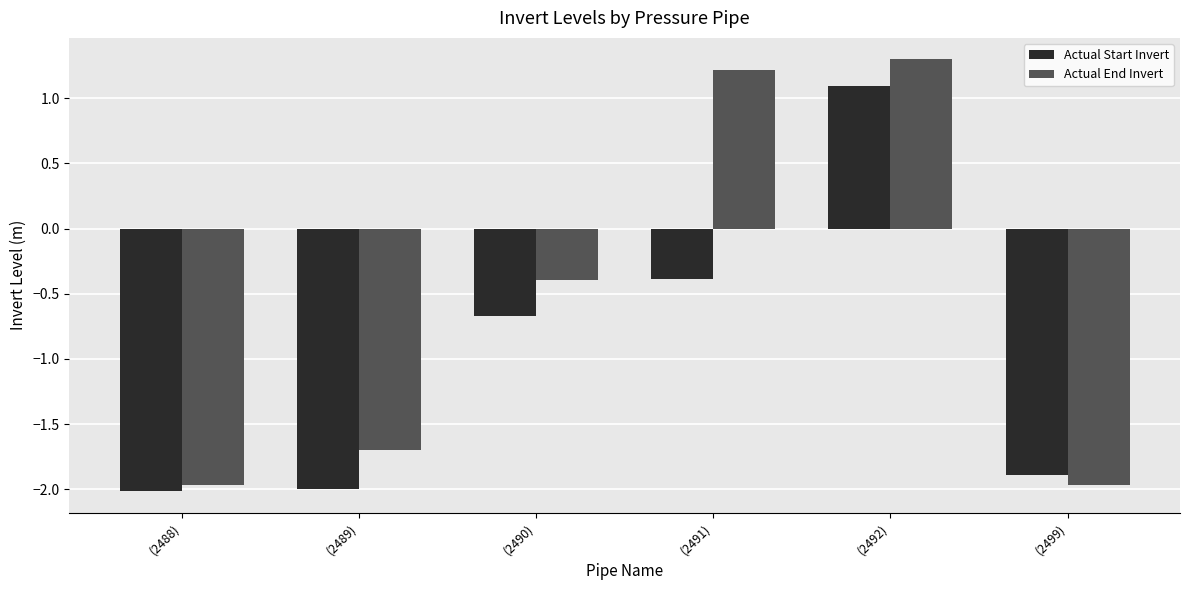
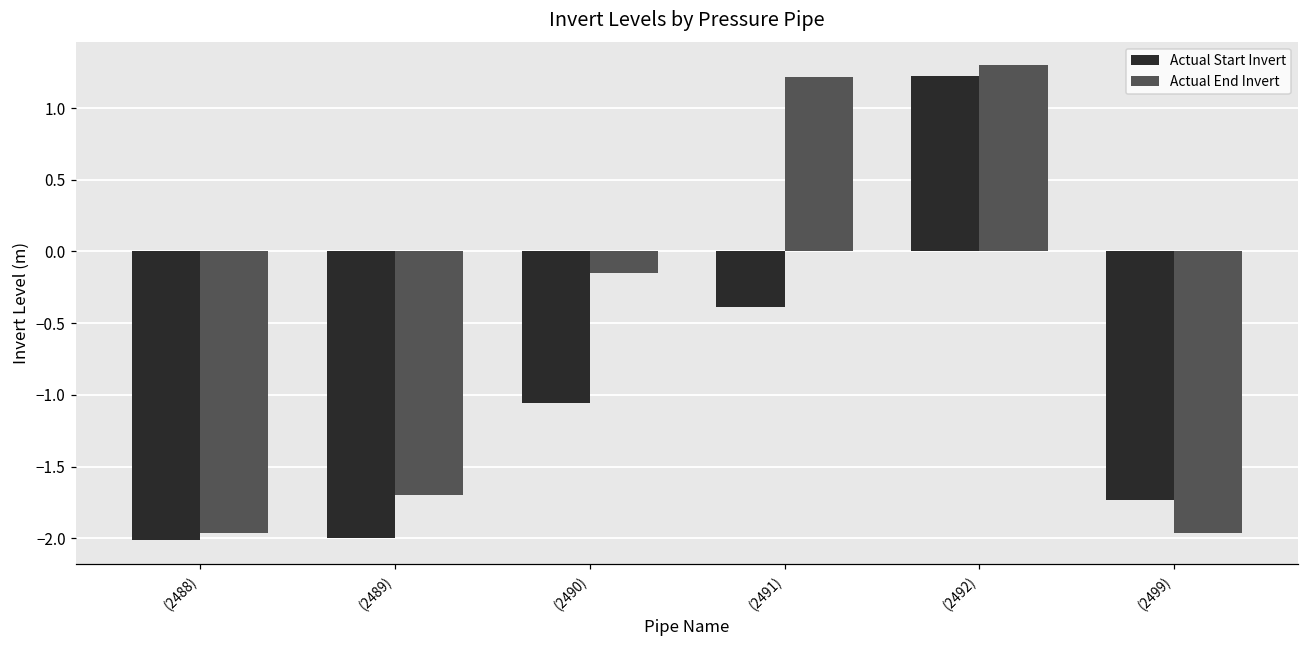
  {
    "Actual Start Invert": {
      "(2488)": -2.01,
      "(2489)": -2.00,
-     "(2490)": -0.67,
+     "(2490)": -1.06,
      "(2491)": -0.39,
-     "(2492)": 1.10,
-     "(2499)": -1.89
+     "(2492)": 1.22,
+     "(2499)": -1.74
    },
    "Actual End Invert": {
      "(2488)": -1.97,
      "(2489)": -1.70,
-     "(2490)": -0.40,
+     "(2490)": -0.15,
      "(2491)": 1.22,
      "(2492)": 1.30,
      "(2499)": -1.97
    }
  }
